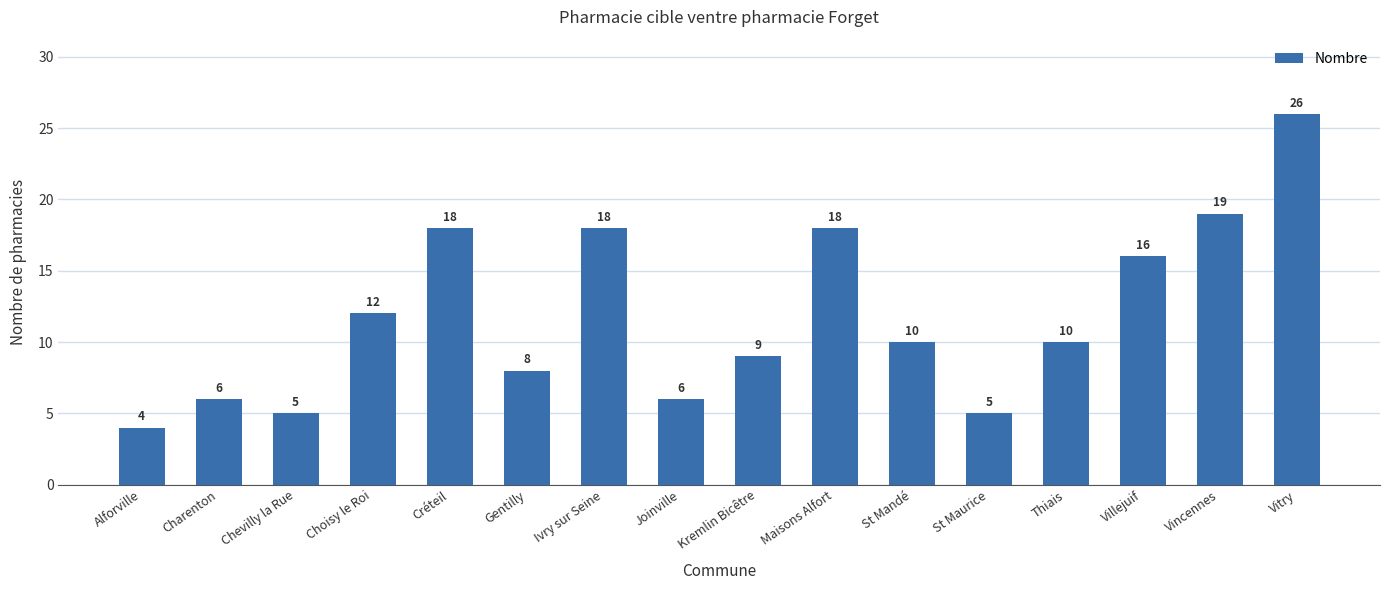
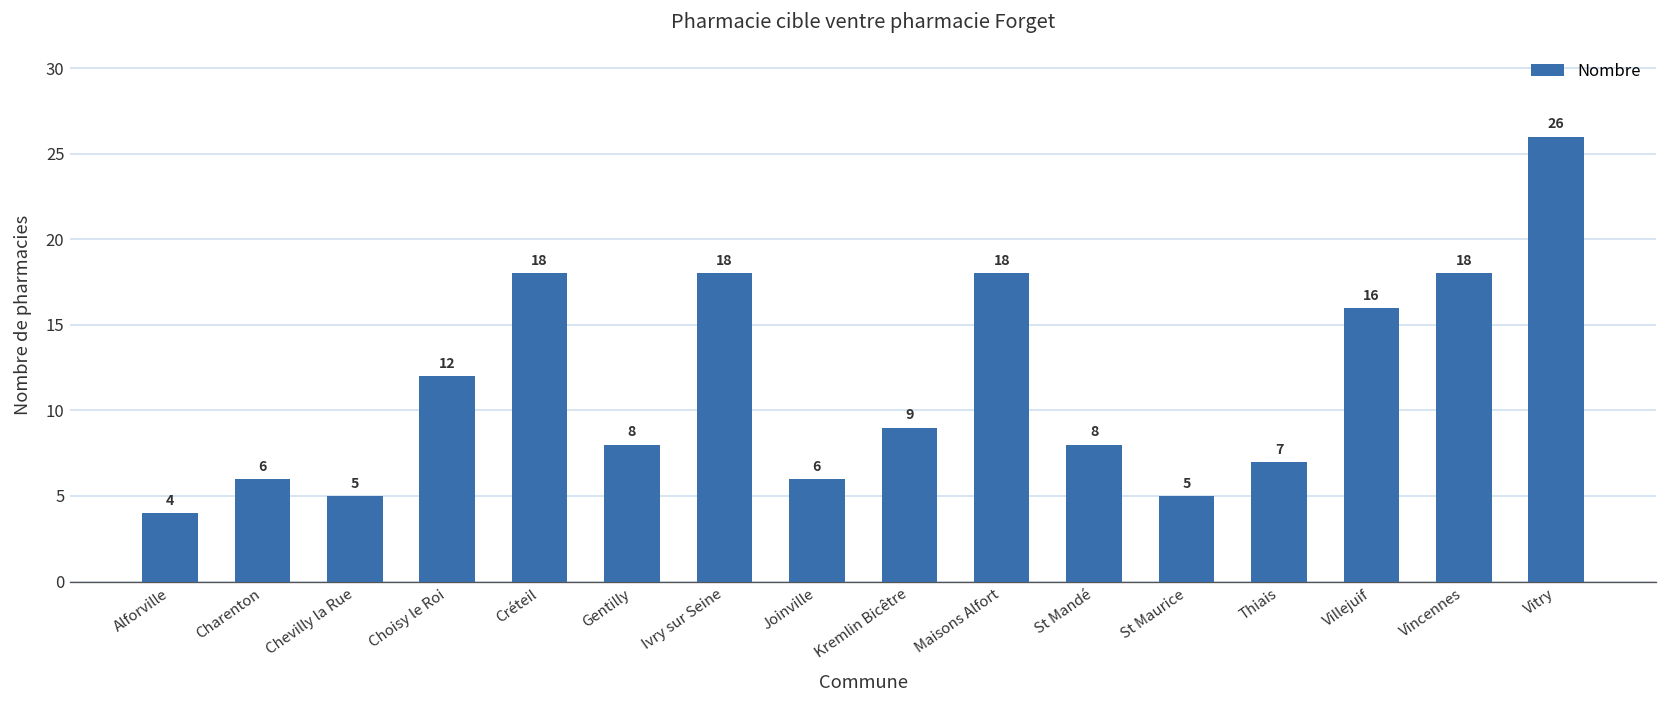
  {
    "Alforville": 4,
    "Charenton": 6,
    "Chevilly la Rue": 5,
    "Choisy le Roi": 12,
    "Créteil": 18,
    "Gentilly": 8,
    "Ivry sur Seine": 18,
    "Joinville": 6,
    "Kremlin Bicêtre": 9,
    "Maisons Alfort": 18,
-   "St Mandé": 10,
+   "St Mandé": 8,
    "St Maurice": 5,
-   "Thiais": 10,
+   "Thiais": 7,
    "Villejuif": 16,
-   "Vincennes": 19,
+   "Vincennes": 18,
    "Vitry": 26
  }
